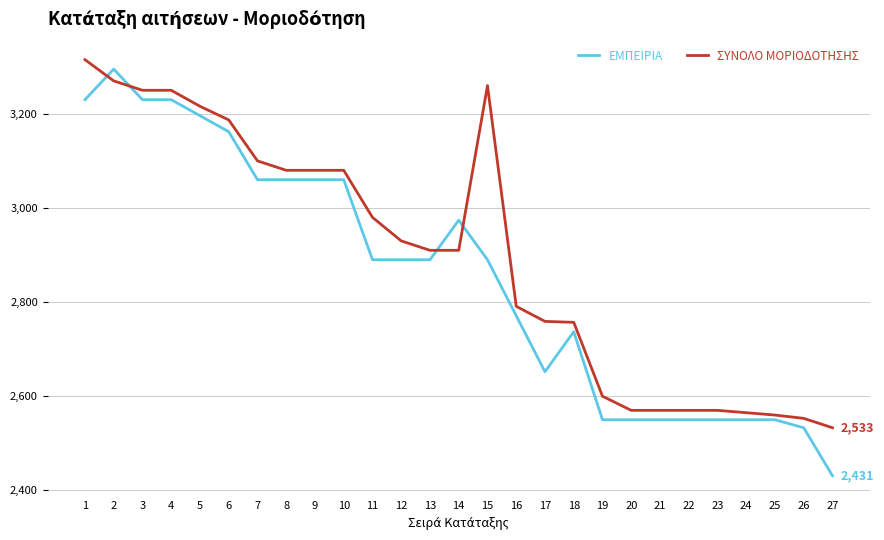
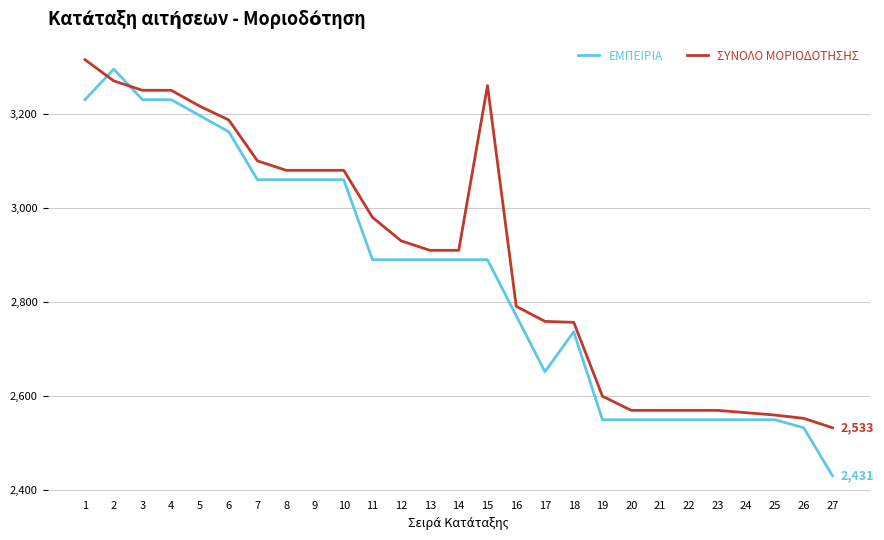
  {
    "ΕΜΠΕΙΡΙΑ": {
      "1": "3,230",
      "2": "3,300",
      "3": "3,230",
      "4": "3,230",
      "5": "3,200",
      "6": "3,160",
      "7": "3,060",
      "8": "3,060",
      "9": "3,060",
      "10": "3,060",
      "11": "2,890",
      "12": "2,890",
      "13": "2,890",
-     "14": "2,970",
+     "14": "2,890",
      "15": "2,890",
      "16": "2,770",
      "17": "2,650",
      "18": "2,740",
      "19": "2,550",
      "20": "2,550",
      "21": "2,550",
      "22": "2,550",
      "23": "2,550",
      "24": "2,550",
      "25": "2,550",
      "26": "2,530"
    },
    "ΣΥΝΟΛΟ ΜΟΡΙΟΔΟΤΗΣΗΣ": {
      "27": "2,533"
    }
  }
